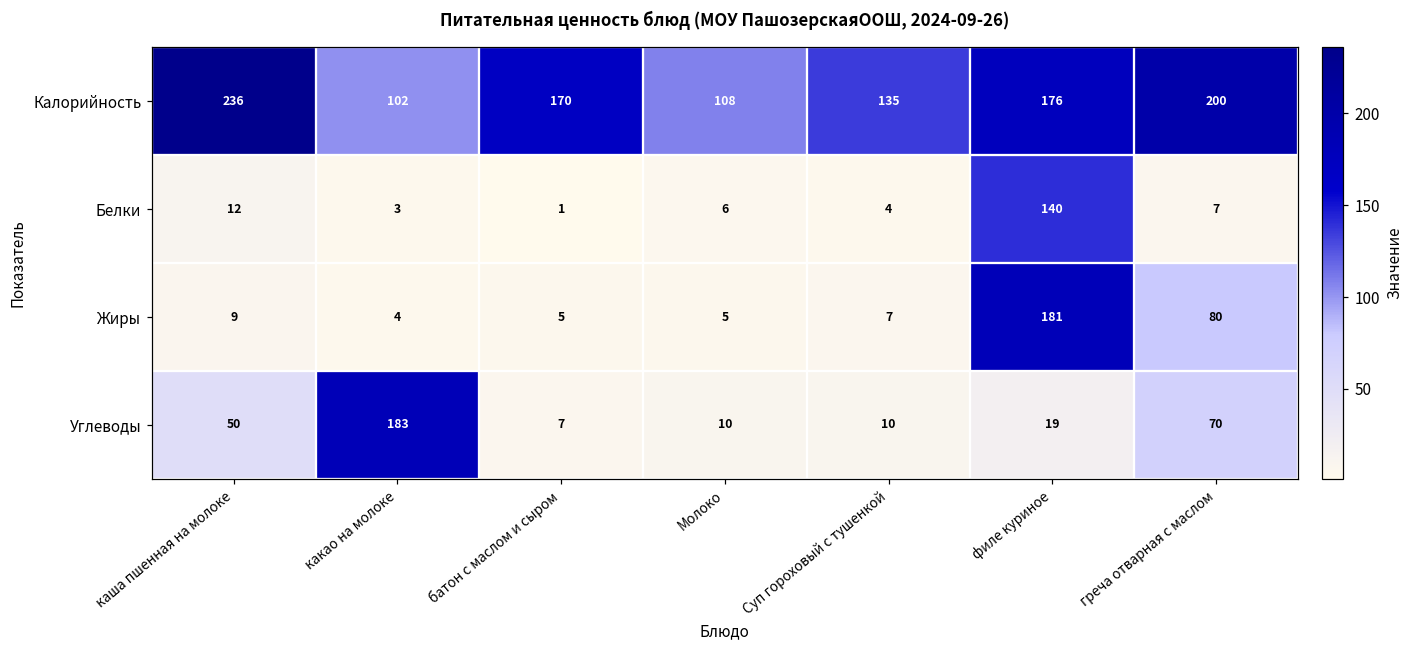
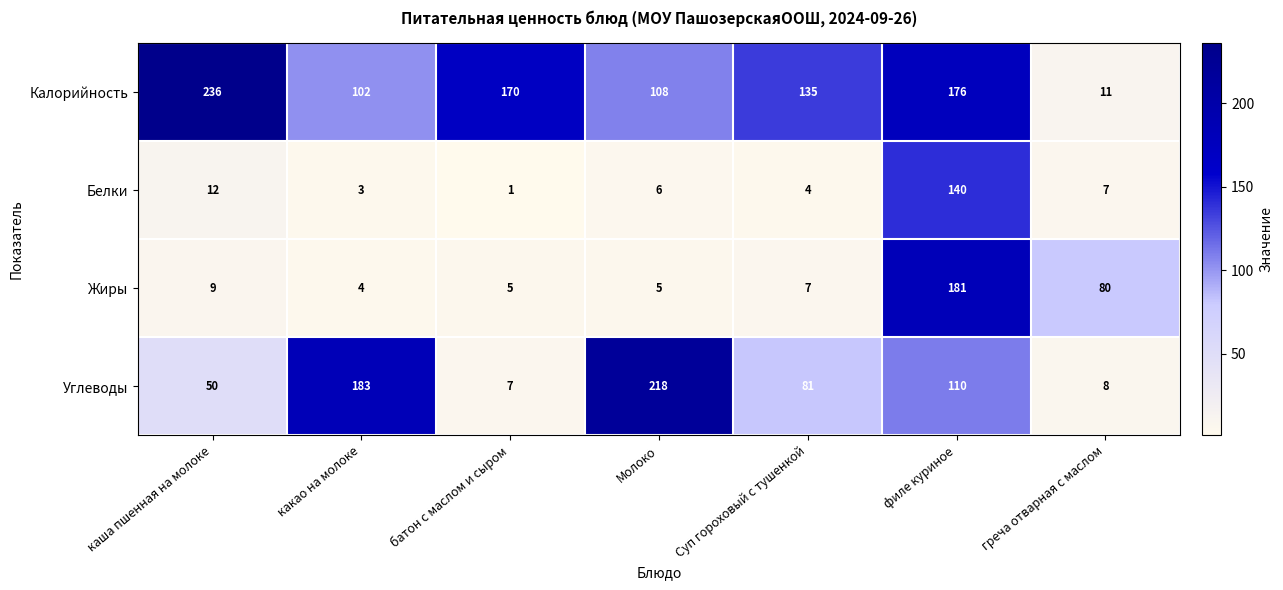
  {
    "Калорийность": {
      "каша пшенная на молоке": 236,
      "какао на молоке": 102,
      "батон с маслом и сыром": 170,
      "Молоко": 108,
      "Суп гороховый с тушенкой": 135,
      "филе куриное": 176,
-     "греча отварная с маслом": 200
+     "греча отварная с маслом": 11
    },
    "Белки": {
      "каша пшенная на молоке": 12,
      "какао на молоке": 3,
      "батон с маслом и сыром": 1,
      "Молоко": 6,
      "Суп гороховый с тушенкой": 4,
      "филе куриное": 140,
      "греча отварная с маслом": 7
    },
    "Жиры": {
      "каша пшенная на молоке": 9,
      "какао на молоке": 4,
      "батон с маслом и сыром": 5,
      "Молоко": 5,
      "Суп гороховый с тушенкой": 7,
      "филе куриное": 181,
      "греча отварная с маслом": 80
    },
    "Углеводы": {
      "каша пшенная на молоке": 50,
      "какао на молоке": 183,
      "батон с маслом и сыром": 7,
-     "Молоко": 10,
-     "Суп гороховый с тушенкой": 10,
-     "филе куриное": 19,
-     "греча отварная с маслом": 70
+     "Молоко": 218,
+     "Суп гороховый с тушенкой": 81,
+     "филе куриное": 110,
+     "греча отварная с маслом": 8
    }
  }
